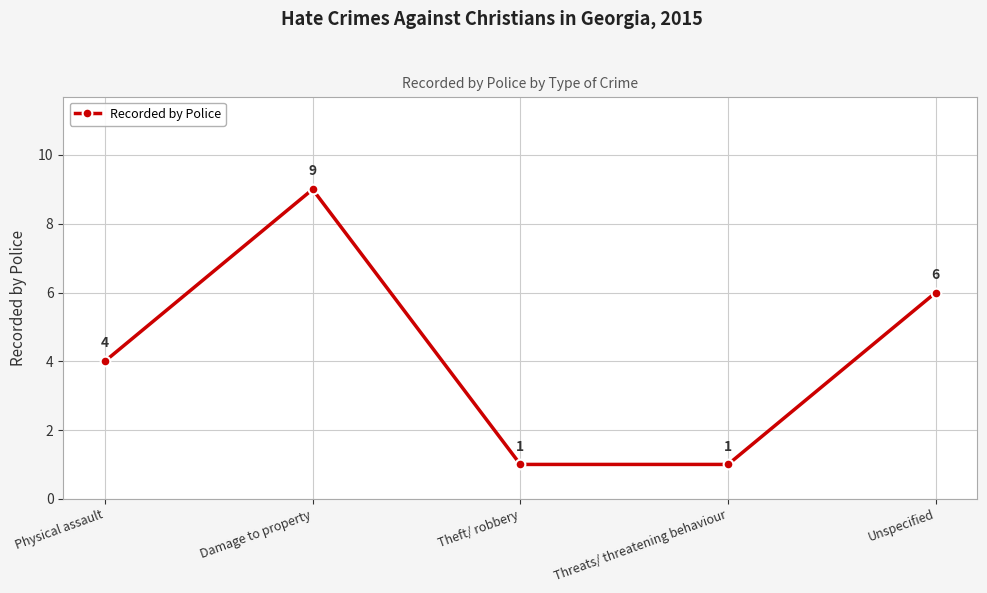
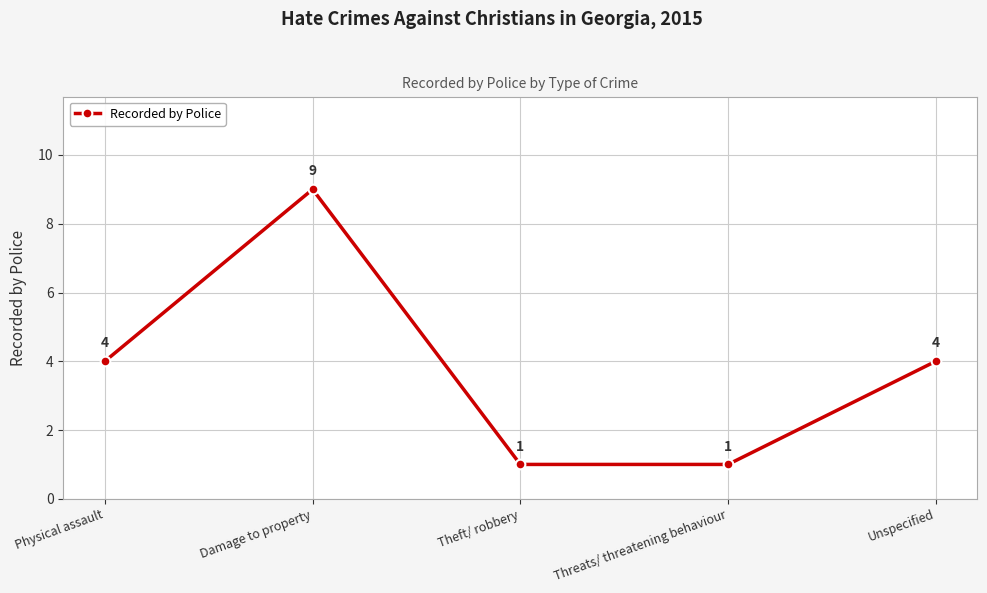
  {
    "Physical assault": 4,
    "Damage to property": 9,
    "Theft/ robbery": 1,
    "Threats/ threatening behaviour": 1,
-   "Unspecified": 6
+   "Unspecified": 4
  }
